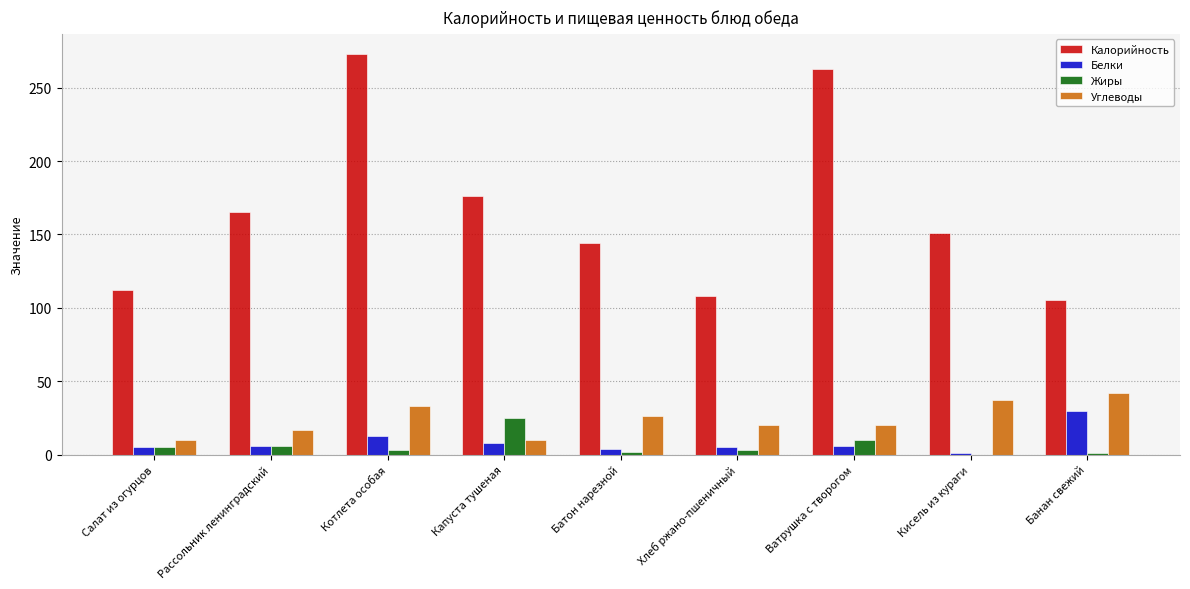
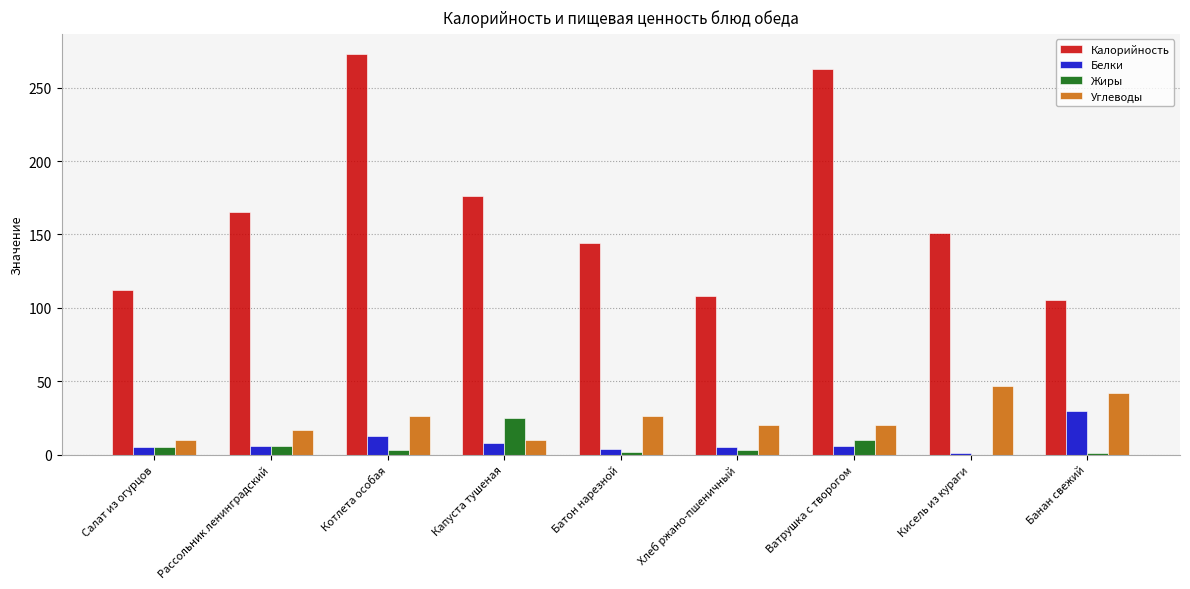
  {
    "Калорийность": {
      "Салат из огурцов": 112,
      "Рассольник ленинградский": 165,
      "Котлета особая": 273,
      "Капуста тушеная": 176,
      "Батон нарезной": 144,
      "Хлеб ржано-пшеничный": 108,
      "Ватрушка с творогом": 263,
      "Кисель из кураги": 151,
      "Банан свежий": 105
    },
    "Белки": {
      "Салат из огурцов": 5,
      "Рассольник ленинградский": 6,
      "Котлета особая": 13,
      "Капуста тушеная": 8,
      "Батон нарезной": 4,
      "Хлеб ржано-пшеничный": 5,
      "Ватрушка с творогом": 6,
      "Банан свежий": 30
    },
    "Жиры": {
      "Салат из огурцов": 5,
      "Рассольник ленинградский": 6,
      "Котлета особая": 3,
      "Капуста тушеная": 25,
      "Батон нарезной": 2,
      "Хлеб ржано-пшеничный": 3,
      "Ватрушка с творогом": 10,
      "Кисель из кураги": 0
    },
    "Углеводы": {
      "Салат из огурцов": 10,
      "Рассольник ленинградский": 17,
-     "Котлета особая": 33,
+     "Котлета особая": 26,
      "Капуста тушеная": 10,
      "Батон нарезной": 26,
      "Хлеб ржано-пшеничный": 20,
      "Ватрушка с творогом": 20,
-     "Кисель из кураги": 37,
+     "Кисель из кураги": 47,
      "Банан свежий": 42
    }
  }
